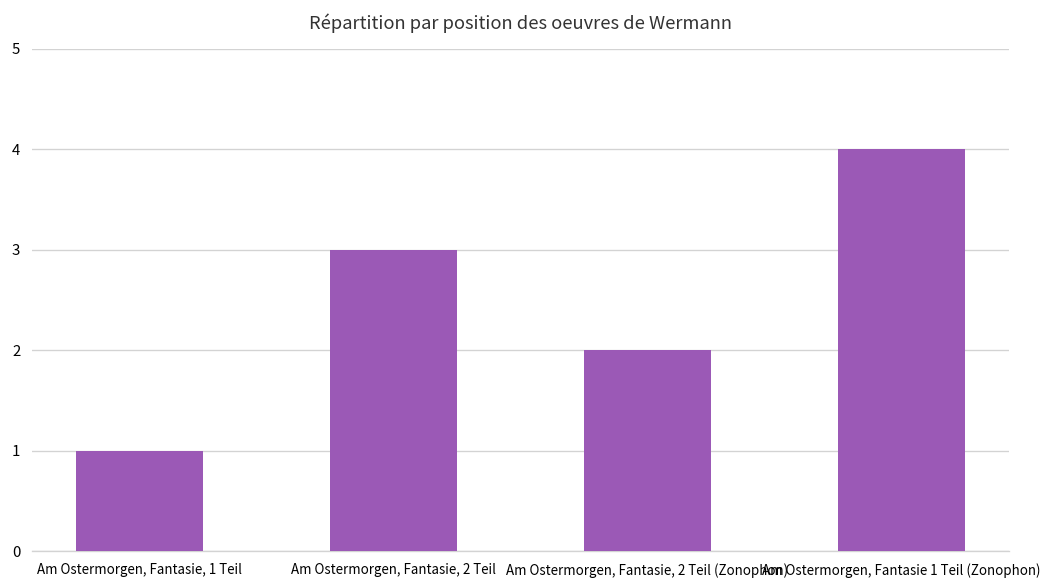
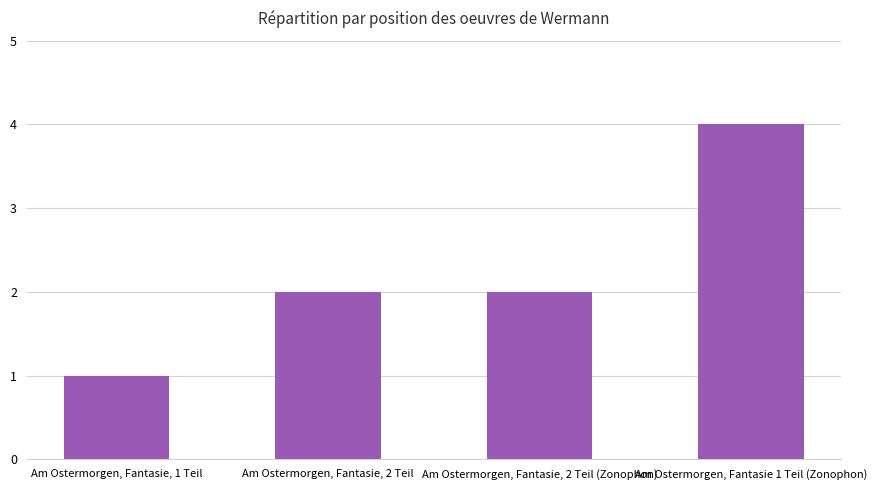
  {
    "Am Ostermorgen, Fantasie, 1 Teil": 1,
-   "Am Ostermorgen, Fantasie, 2 Teil": 3,
+   "Am Ostermorgen, Fantasie, 2 Teil": 2,
    "Am Ostermorgen, Fantasie, 2 Teil (Zonophon)": 2,
    "Am Ostermorgen, Fantasie 1 Teil (Zonophon)": 4
  }
